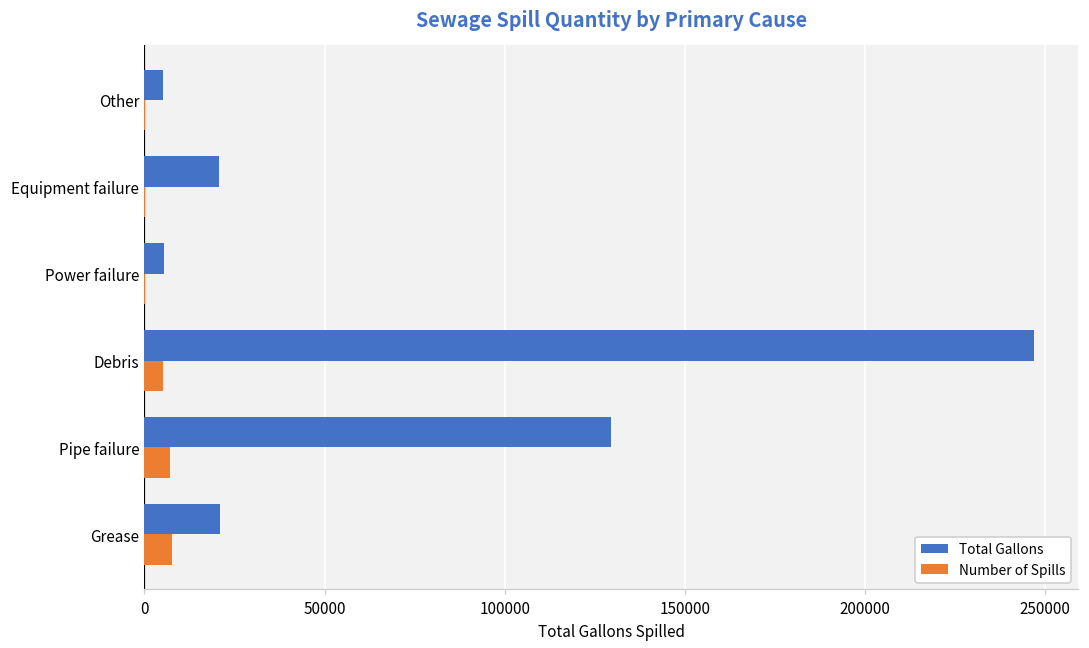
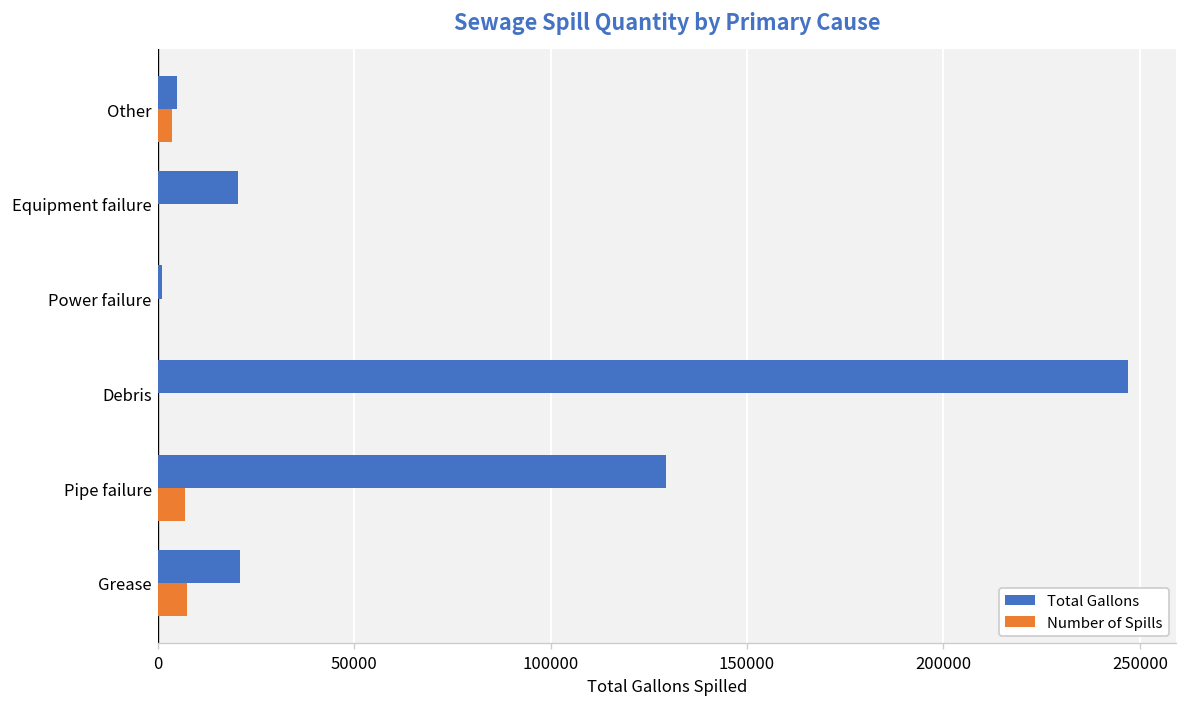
  {
    "Total Gallons": {
      "Other": 5000,
      "Equipment failure": 21000,
-     "Power failure": 5000,
+     "Power failure": 1000,
      "Debris": 247000,
      "Pipe failure": 129000,
      "Grease": 21000
    },
    "Number of Spills": {
-     "Other": 0,
-     "Debris": 5000,
+     "Other": 4000,
+     "Debris": 0,
      "Pipe failure": 7000,
      "Grease": 8000
    }
  }
